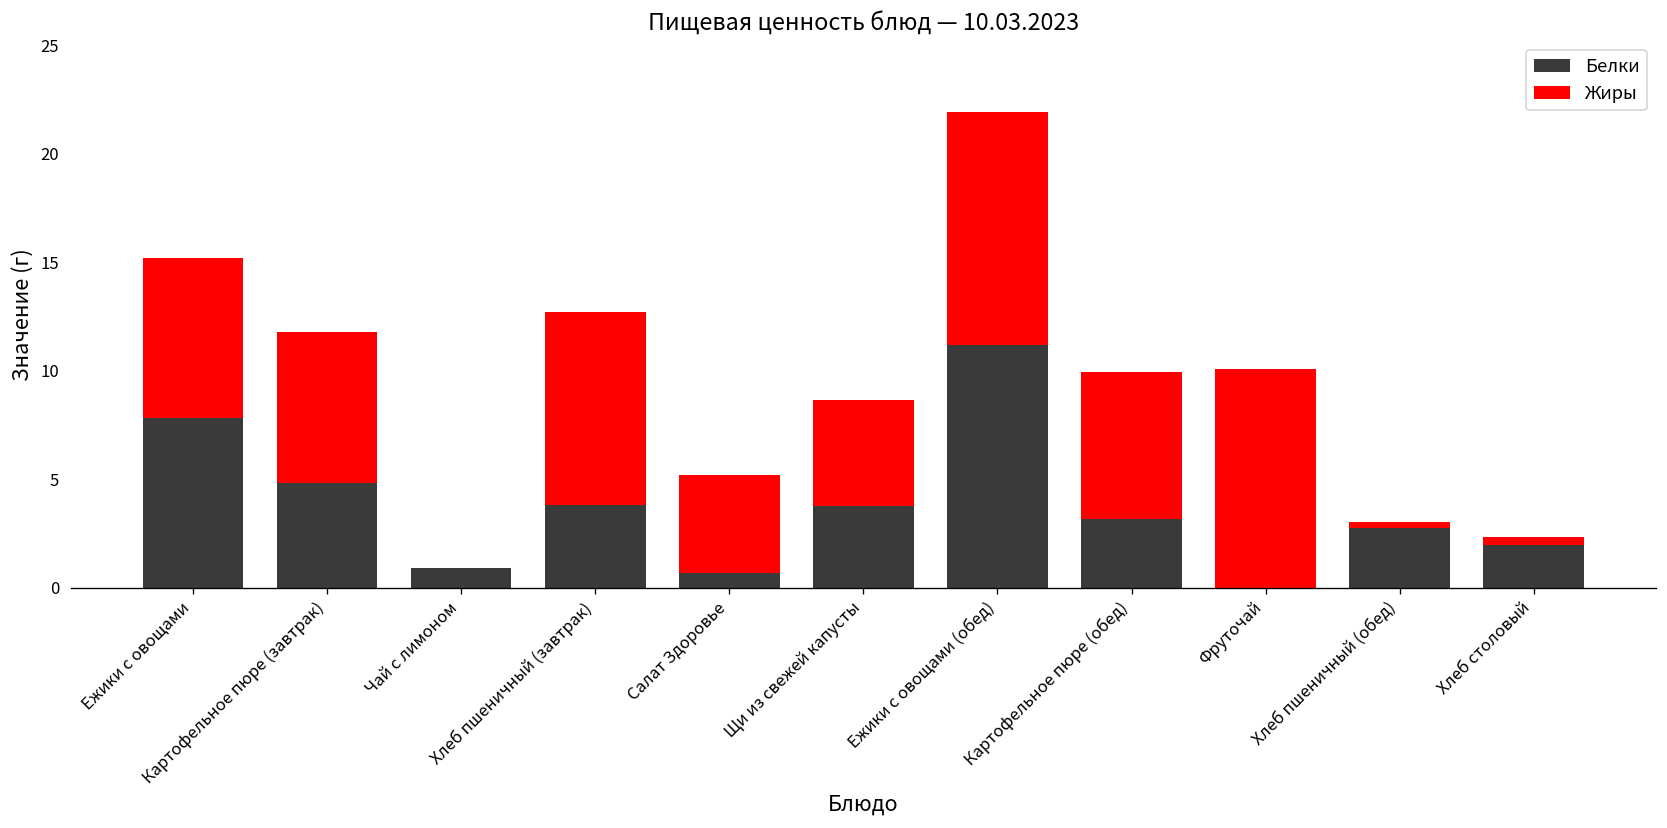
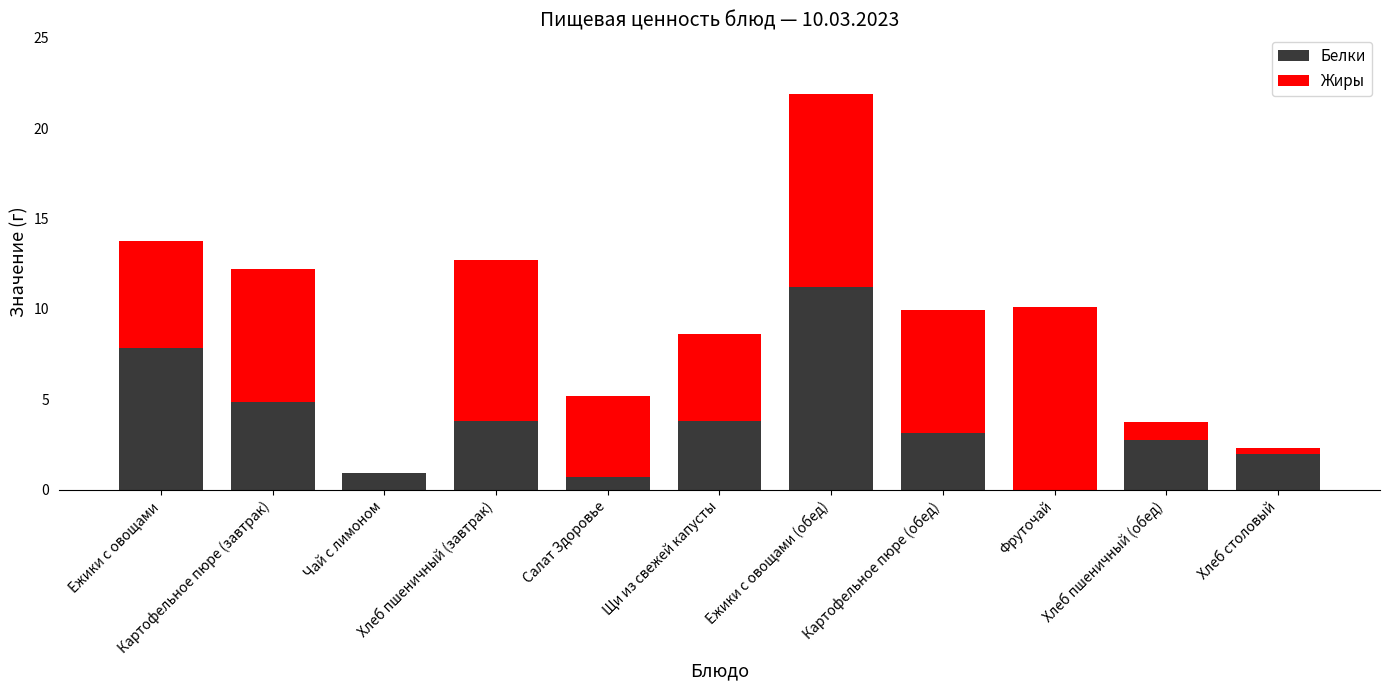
  {
    "Белки": {
      "Ежики с овощами": 7.8,
      "Картофельное пюре (завтрак)": 4.9,
      "Чай с лимоном": 0.9,
      "Хлеб пшеничный (завтрак)": 3.8,
      "Салат Здоровье": 0.7,
      "Щи из свежей капусты": 3.8,
      "Ежики с овощами (обед)": 11.2,
      "Картофельное пюре (обед)": 3.2,
      "Фруточай": 0.0,
      "Хлеб пшеничный (обед)": 2.7,
      "Хлеб столовый": 2.0
    },
    "Жиры": {
-     "Ежики с овощами": 7.4,
-     "Картофельное пюре (завтрак)": 6.9,
+     "Ежики с овощами": 5.9,
+     "Картофельное пюре (завтрак)": 7.4,
      "Хлеб пшеничный (завтрак)": 8.9,
      "Салат Здоровье": 4.5,
      "Щи из свежей капусты": 4.9,
      "Ежики с овощами (обед)": 10.7,
      "Картофельное пюре (обед)": 6.8,
      "Фруточай": 10.1,
-     "Хлеб пшеничный (обед)": 0.3,
+     "Хлеб пшеничный (обед)": 1.0,
      "Хлеб столовый": 0.4
    }
  }
